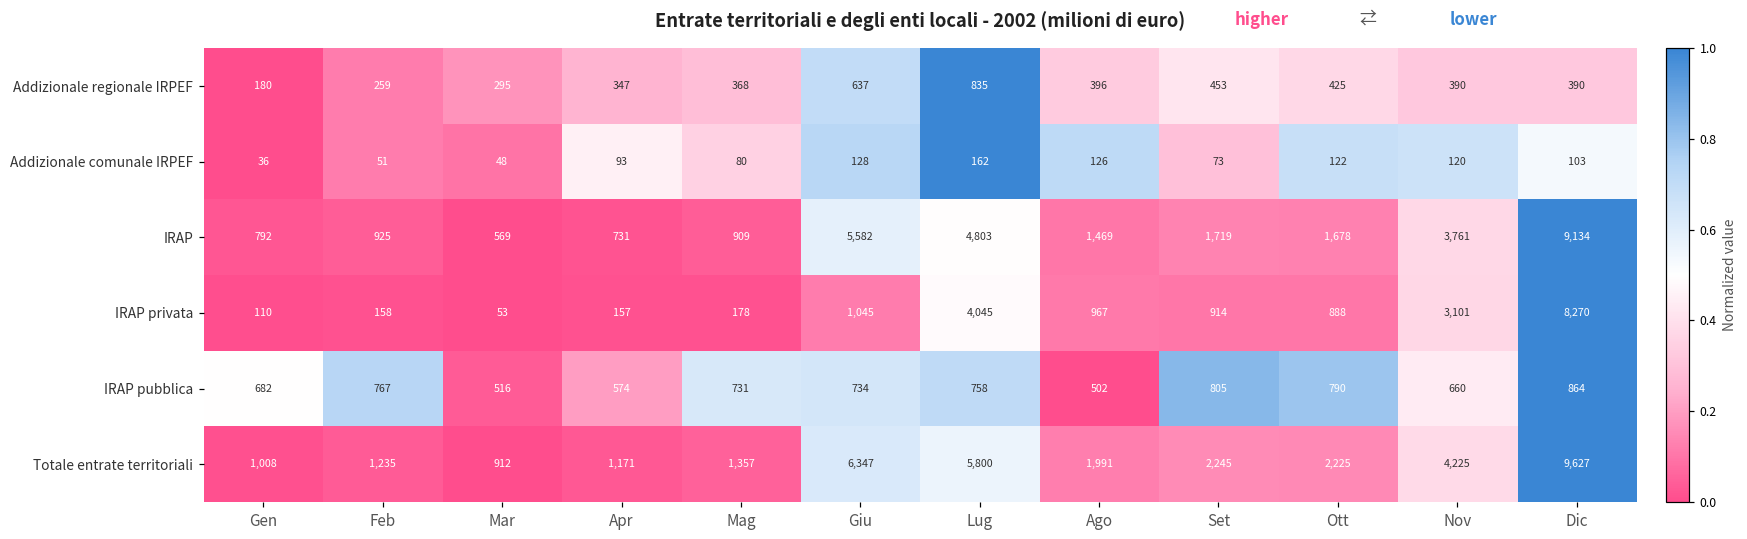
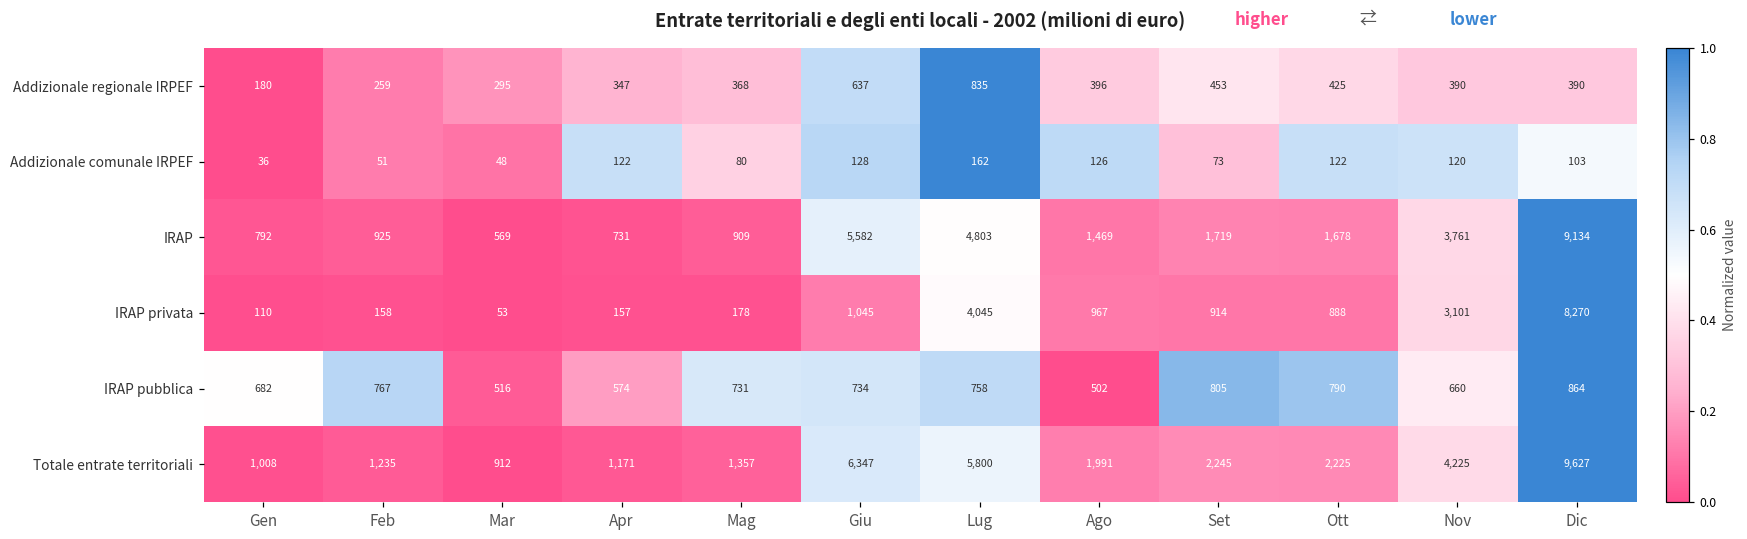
  {
    "Addizionale regionale IRPEF": {
      "Gen": "180",
      "Feb": "259",
      "Mar": "295",
      "Apr": "347",
      "Mag": "368",
      "Giu": "637",
      "Lug": "835",
      "Ago": "396",
      "Set": "453",
      "Ott": "425",
      "Nov": "390",
      "Dic": "390"
    },
    "Addizionale comunale IRPEF": {
      "Gen": "36",
      "Feb": "51",
      "Mar": "48",
-     "Apr": "93",
+     "Apr": "122",
      "Mag": "80",
      "Giu": "128",
      "Lug": "162",
      "Ago": "126",
      "Set": "73",
      "Ott": "122",
      "Nov": "120",
      "Dic": "103"
    },
    "IRAP": {
      "Gen": "792",
      "Feb": "925",
      "Mar": "569",
      "Apr": "731",
      "Mag": "909",
      "Giu": "5,582",
      "Lug": "4,803",
      "Ago": "1,469",
      "Set": "1,719",
      "Ott": "1,678",
      "Nov": "3,761",
      "Dic": "9,134"
    },
    "IRAP privata": {
      "Gen": "110",
      "Feb": "158",
      "Mar": "53",
      "Apr": "157",
      "Mag": "178",
      "Giu": "1,045",
      "Lug": "4,045",
      "Ago": "967",
      "Set": "914",
      "Ott": "888",
      "Nov": "3,101",
      "Dic": "8,270"
    },
    "IRAP pubblica": {
      "Gen": "682",
      "Feb": "767",
      "Mar": "516",
      "Apr": "574",
      "Mag": "731",
      "Giu": "734",
      "Lug": "758",
      "Ago": "502",
      "Set": "805",
      "Ott": "790",
      "Nov": "660",
      "Dic": "864"
    },
    "Totale entrate territoriali": {
      "Gen": "1,008",
      "Feb": "1,235",
      "Mar": "912",
      "Apr": "1,171",
      "Mag": "1,357",
      "Giu": "6,347",
      "Lug": "5,800",
      "Ago": "1,991",
      "Set": "2,245",
      "Ott": "2,225",
      "Nov": "4,225",
      "Dic": "9,627"
    }
  }
